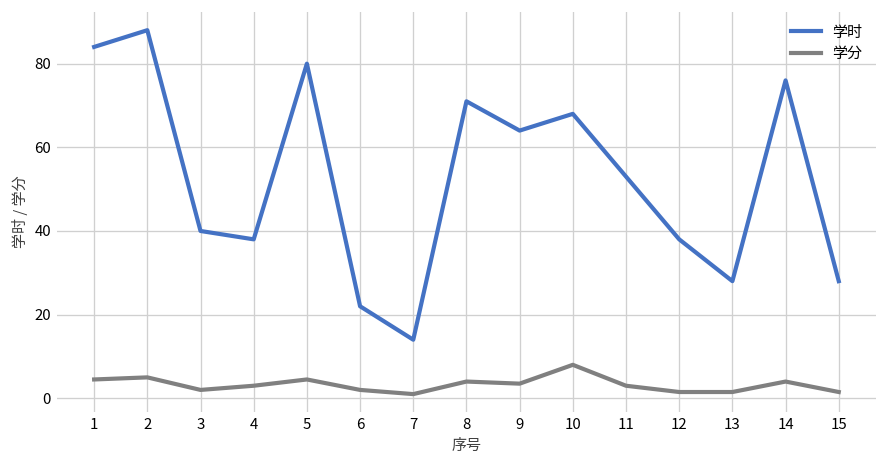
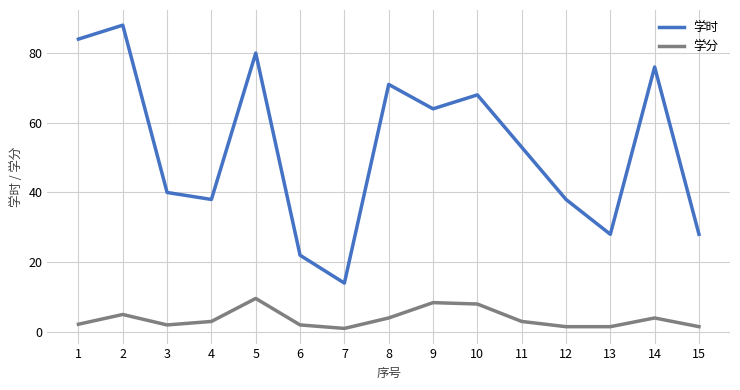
  {
    "学时": {
      "1": 84,
      "2": 88,
      "3": 40,
      "4": 38,
      "5": 80,
      "6": 22,
      "7": 14,
      "8": 71,
      "9": 64,
      "10": 68,
      "11": 53,
      "12": 38,
      "13": 28,
      "14": 76,
      "15": 28
    },
    "学分": {
-     "1": 5,
+     "1": 2,
      "2": 5,
      "3": 2,
      "4": 3,
-     "5": 5,
+     "5": 10,
      "6": 2,
      "7": 1,
      "8": 4,
-     "9": 4,
+     "9": 8,
      "10": 8,
      "11": 3,
      "12": 2,
      "13": 2,
      "14": 4,
      "15": 2
    }
  }
